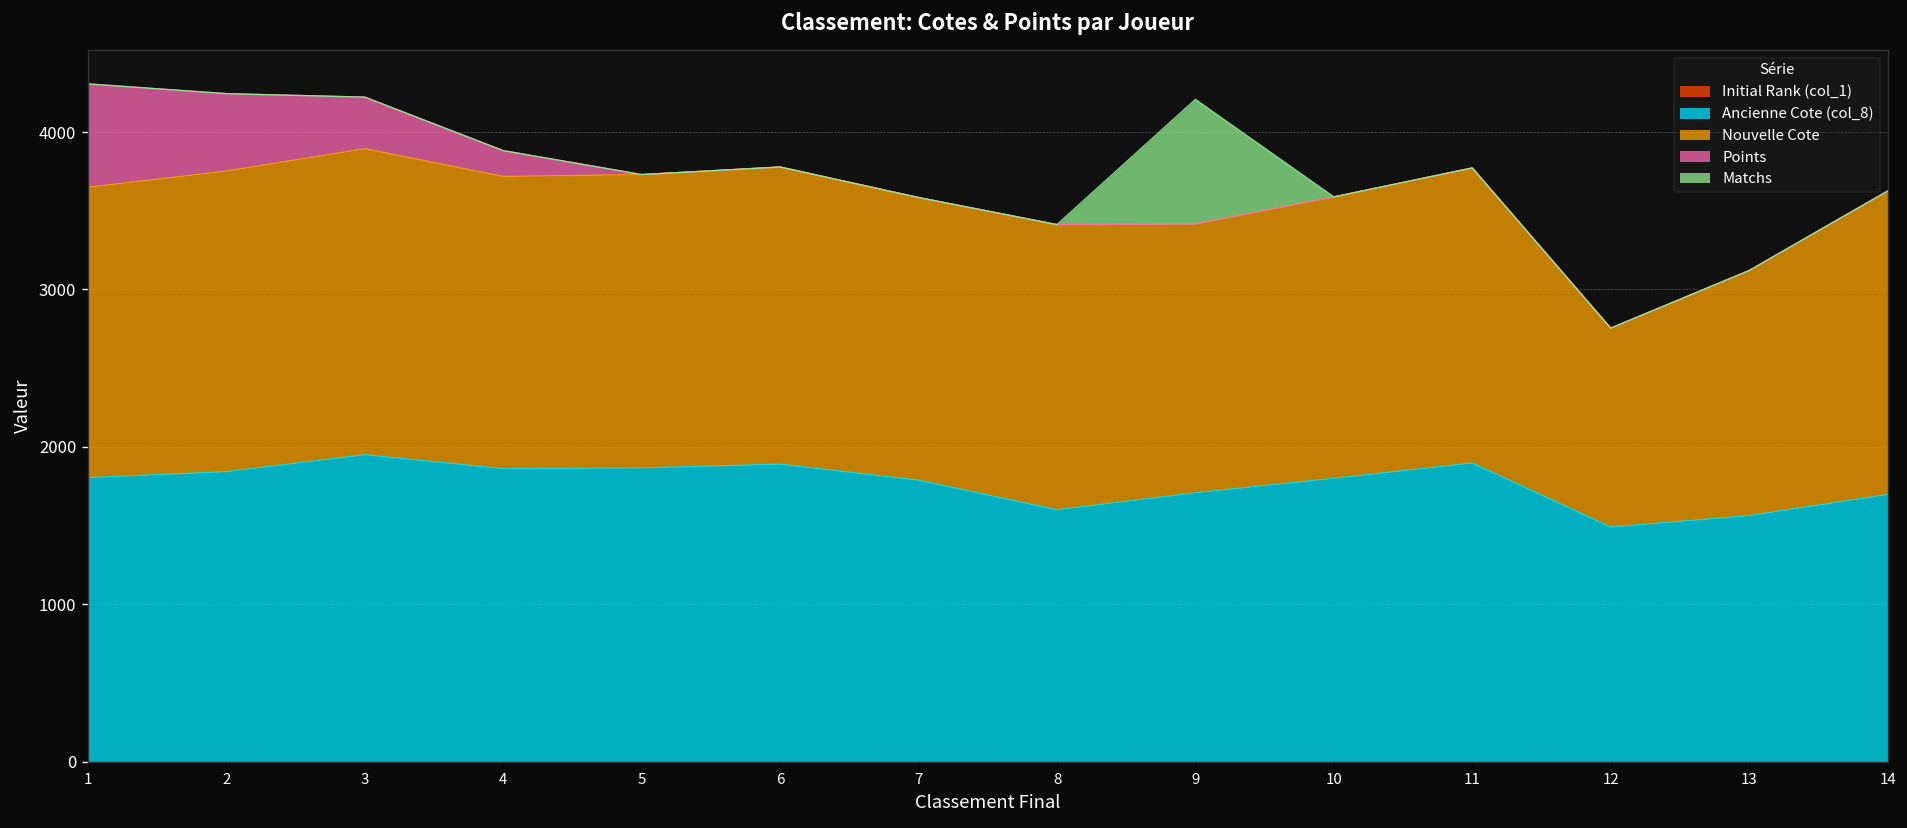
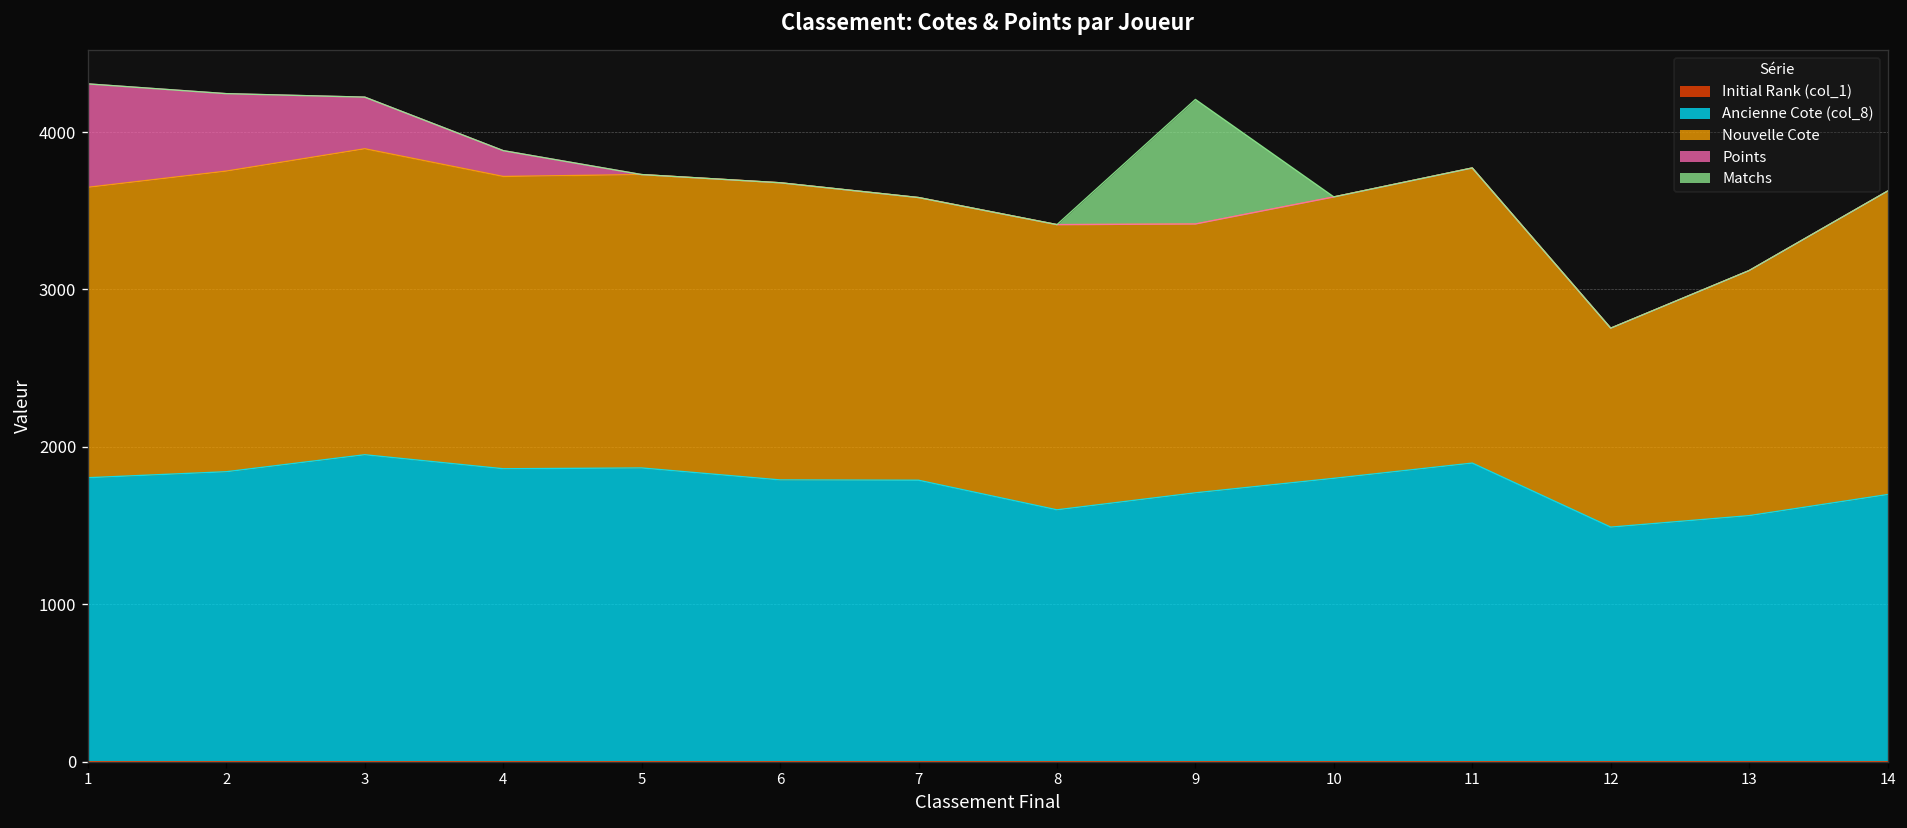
  {
    "Initial Rank (col_1)": {
      "1": 0,
      "2": 0,
      "3": 0,
      "4": 0,
      "5": 0,
      "6": 0,
      "7": 0,
      "8": 0,
      "9": 0,
      "10": 0,
      "11": 0,
      "12": 0,
      "13": 0,
      "14": 0
    },
    "Ancienne Cote (col_8)": {
      "1": 1800,
      "2": 1840,
      "3": 1950,
      "4": 1860,
      "5": 1870,
-     "6": 1890,
+     "6": 1790,
      "7": 1790,
      "8": 1600,
      "9": 1710,
      "10": 1800,
      "11": 1900,
      "12": 1490,
      "13": 1560,
      "14": 1700
    },
    "Nouvelle Cote": {
      "1": 1840,
      "2": 1910,
      "3": 1940,
      "4": 1860
    },
    "Matchs": {
      "9": 790
    }
  }
